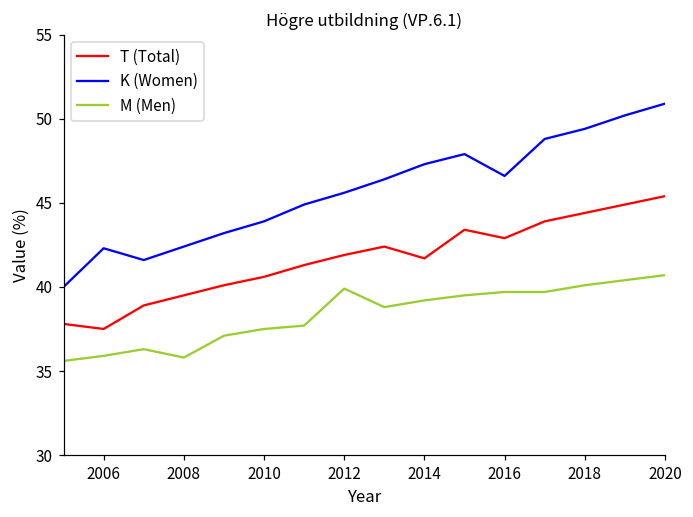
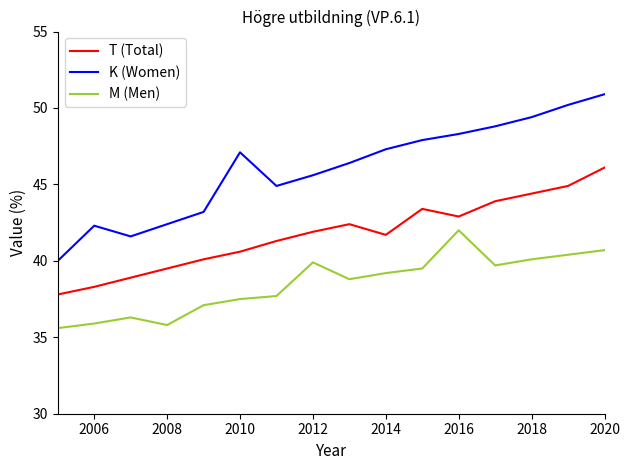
  {
    "T (Total)": {
-     "2006": 37.5,
+     "2006": 38.3,
      "2008": 39.5,
      "2010": 40.6,
      "2012": 41.9,
      "2014": 41.7,
      "2016": 42.9,
      "2018": 44.4,
-     "2020": 45.4
+     "2020": 46.1
    },
    "K (Women)": {
      "2006": 42.3,
      "2008": 42.4,
-     "2010": 43.9,
+     "2010": 47.1,
      "2012": 45.6,
      "2014": 47.3,
-     "2016": 46.6,
+     "2016": 48.3,
      "2018": 49.4,
      "2020": 50.9
    },
    "M (Men)": {
      "2006": 35.9,
      "2008": 35.8,
      "2010": 37.5,
      "2012": 39.9,
      "2014": 39.2,
-     "2016": 39.7,
+     "2016": 42.0,
      "2018": 40.1,
      "2020": 40.7
    }
  }
